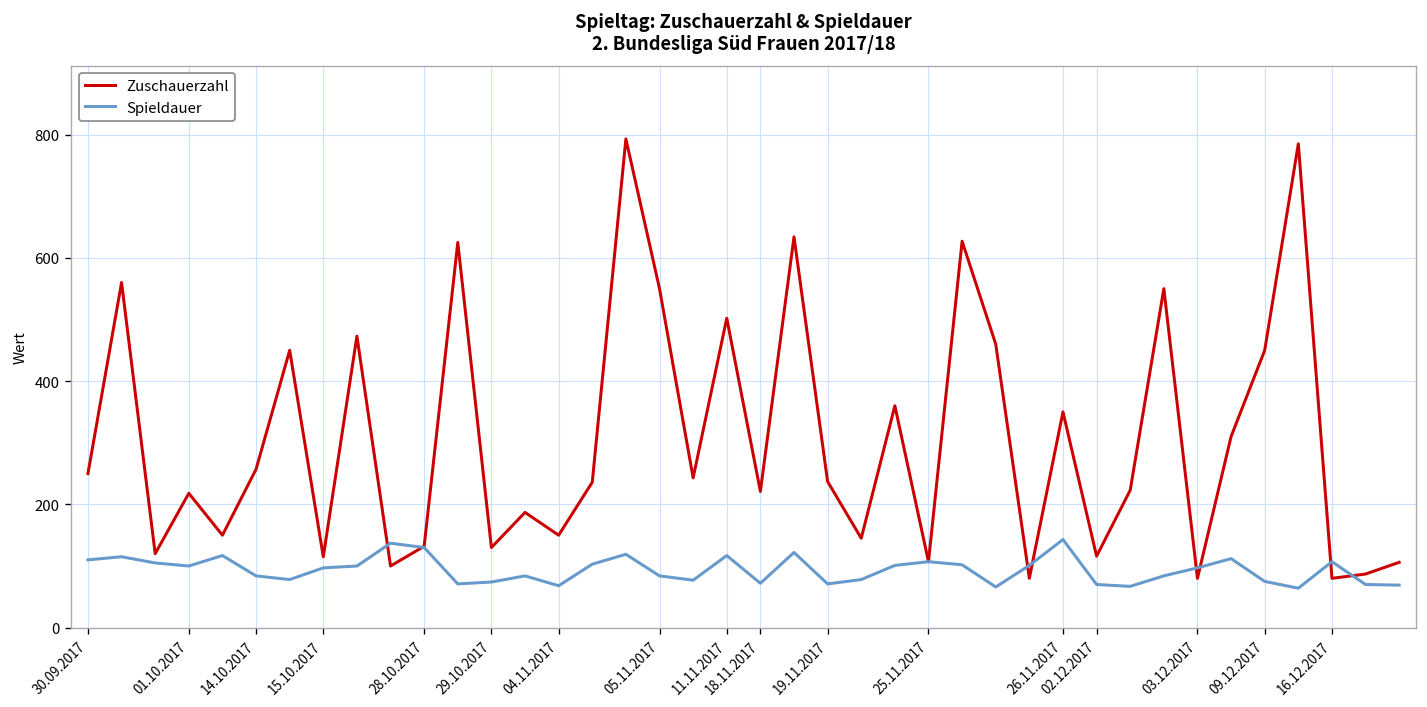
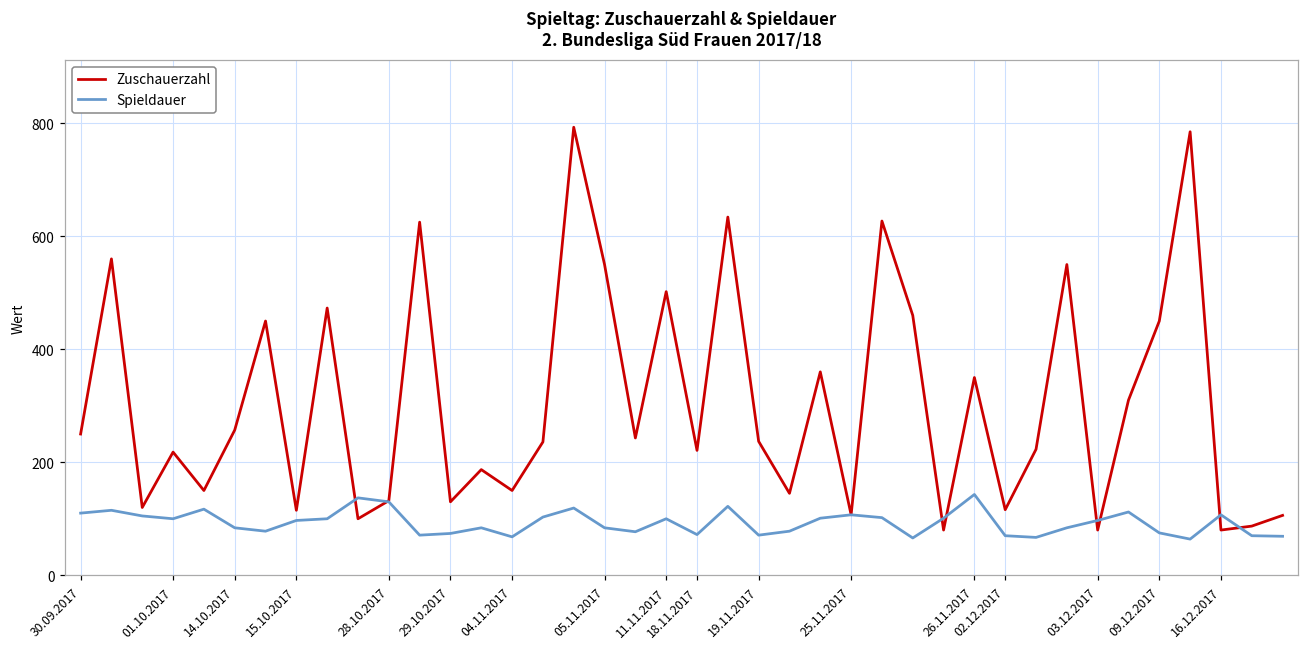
  {
    "Zuschauerzahl": {
      "11.11.2017": 500,
      "26.11.2017": 350
    },
    "Spieldauer": {
-     "11.11.2017": 120,
+     "11.11.2017": 100,
      "26.11.2017": 140
    }
  }
